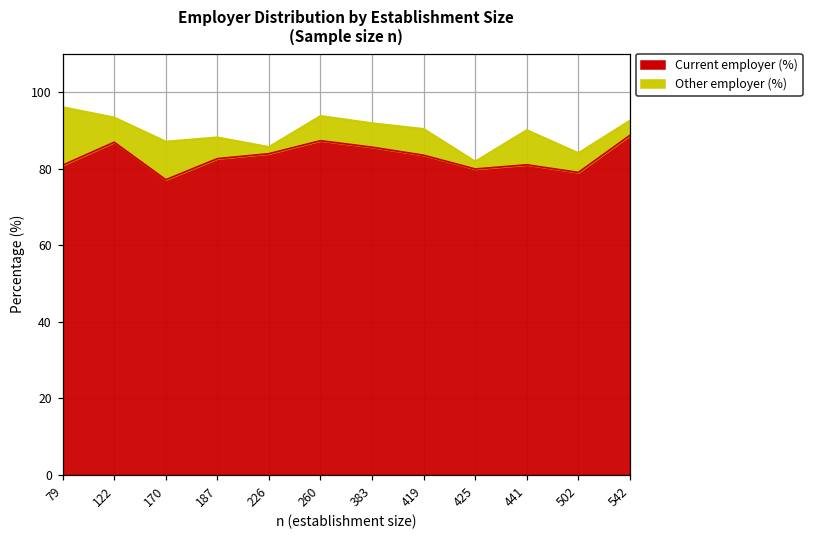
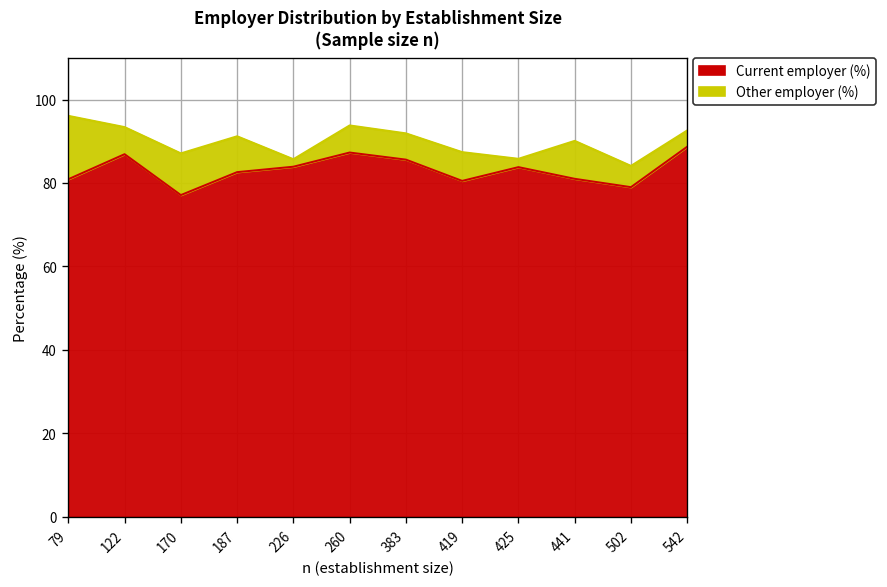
  {
    "Current employer (%)": {
      "79": 81,
      "122": 87,
      "170": 77,
      "187": 83,
      "226": 84,
      "260": 87,
      "383": 86,
-     "419": 84,
-     "425": 80,
+     "419": 81,
+     "425": 84,
      "441": 81,
      "502": 79,
      "542": 89
    },
    "Other employer (%)": {
      "79": 15,
      "122": 7,
      "170": 10,
-     "187": 6,
+     "187": 9,
      "226": 2,
      "260": 7,
      "383": 6,
      "419": 7,
      "425": 2,
      "441": 9,
      "502": 5,
      "542": 4
    }
  }
